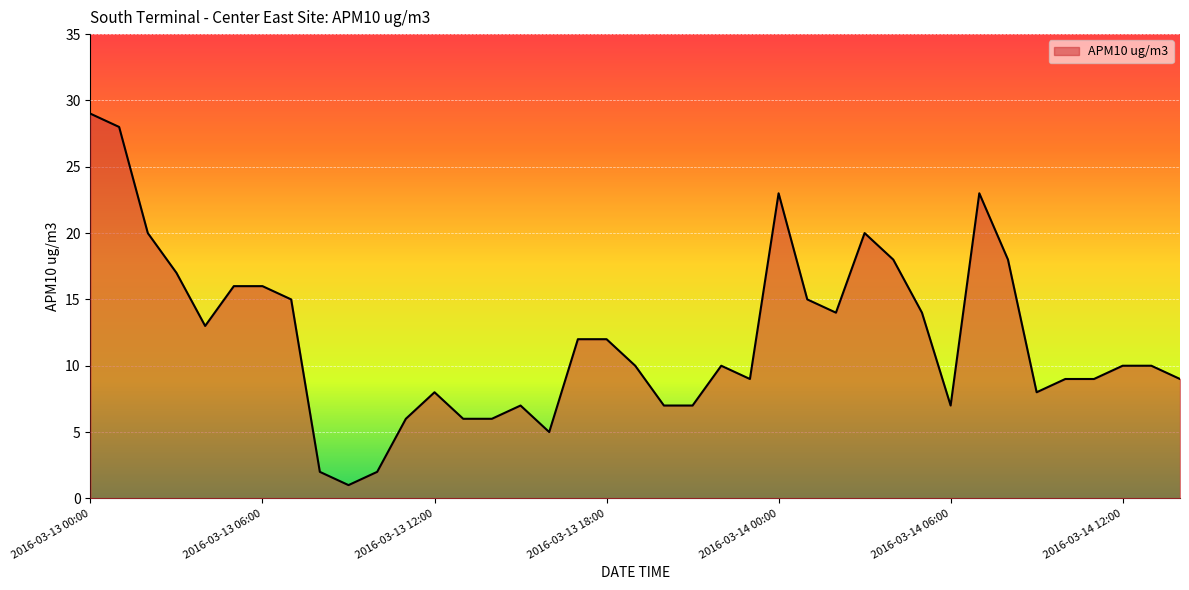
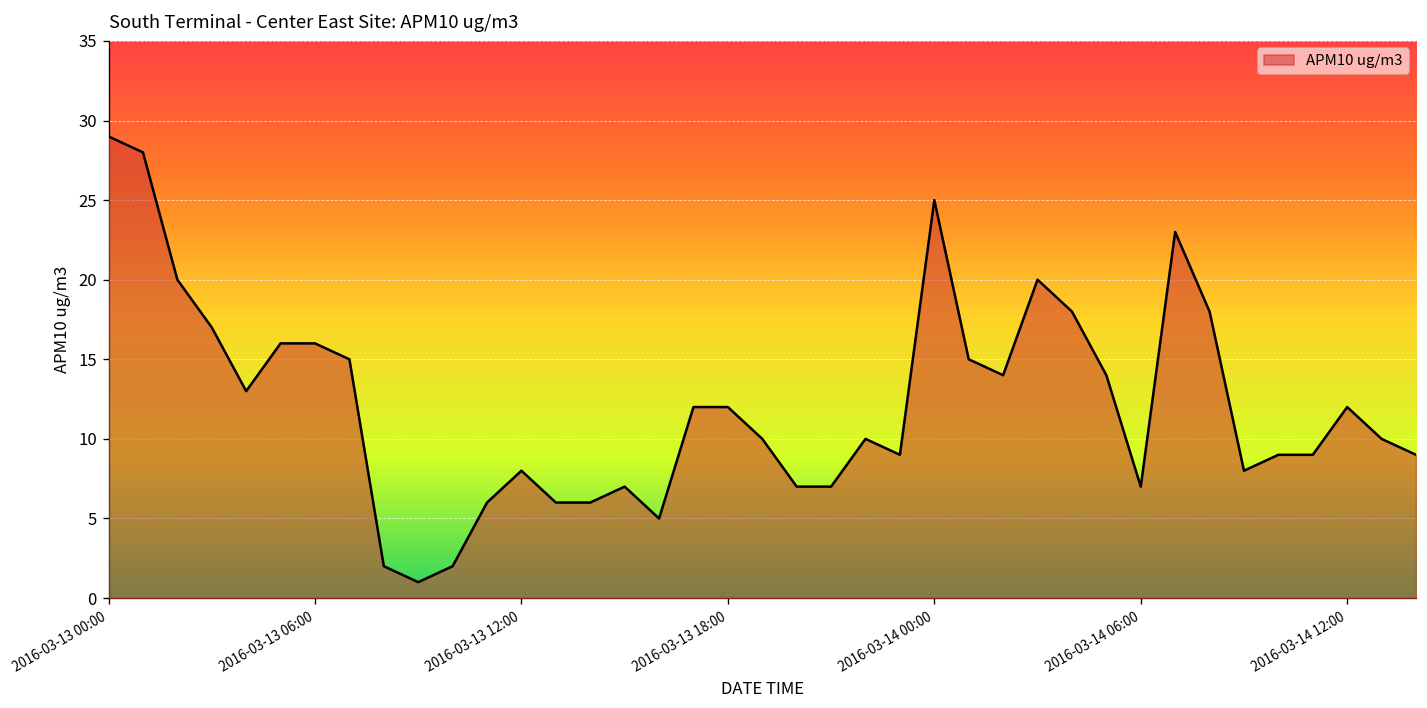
  {
    "2016-03-13 00:00": 29,
    "2016-03-13 06:00": 16,
    "2016-03-13 12:00": 8,
    "2016-03-13 18:00": 12,
-   "2016-03-14 00:00": 23,
+   "2016-03-14 00:00": 25,
    "2016-03-14 06:00": 7,
-   "2016-03-14 12:00": 10
+   "2016-03-14 12:00": 12
  }
